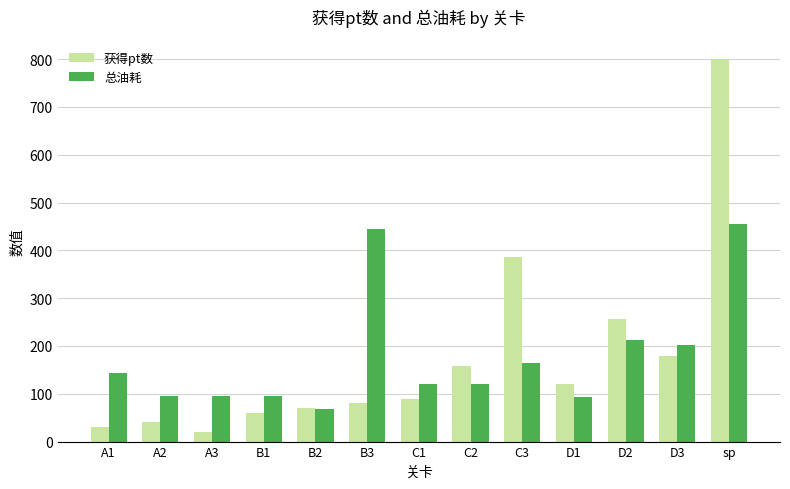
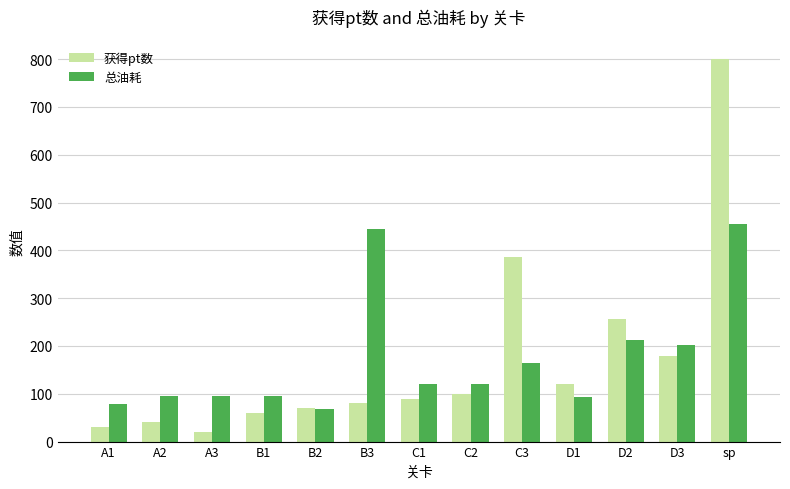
  {
    "获得pt数": {
      "A1": 30,
      "A2": 40,
      "A3": 20,
      "B1": 60,
      "B2": 70,
      "B3": 80,
      "C1": 90,
-     "C2": 160,
+     "C2": 100,
      "C3": 390,
      "D1": 120,
      "D2": 260,
      "D3": 180,
      "sp": 800
    },
    "总油耗": {
-     "A1": 140,
+     "A1": 80,
      "A2": 100,
      "A3": 100,
      "B1": 100,
      "B2": 70,
      "B3": 450,
      "C1": 120,
      "C2": 120,
      "C3": 170,
      "D1": 90,
      "D2": 210,
      "D3": 200,
      "sp": 460
    }
  }
